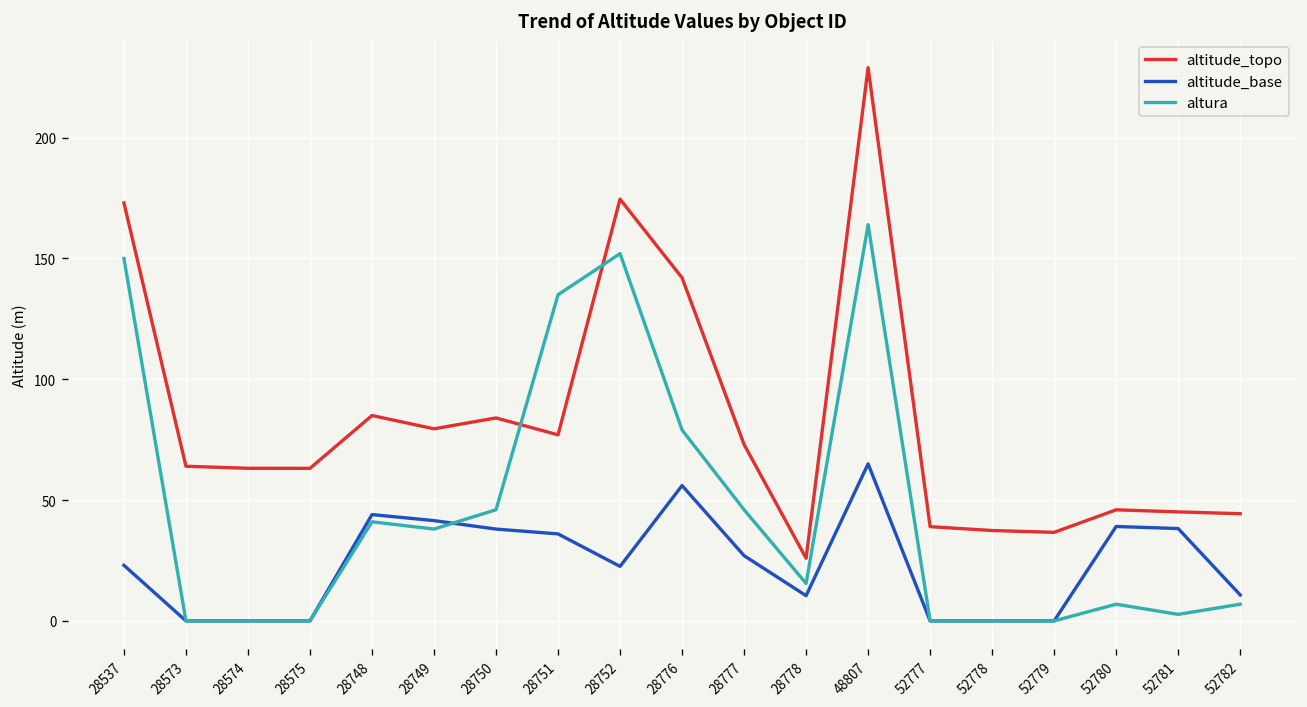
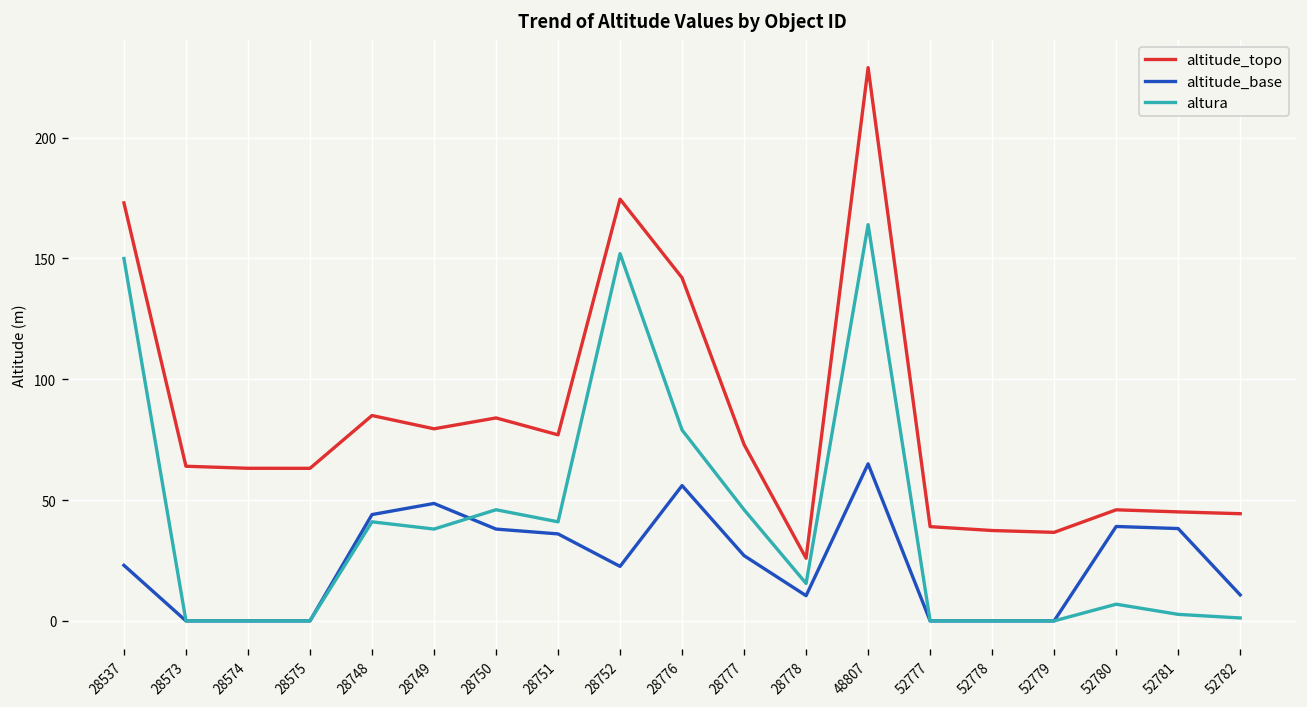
  {
    "altitude_topo": {
      "28537": 173,
      "28573": 64,
      "28574": 63,
      "28575": 63,
      "28748": 85,
      "28749": 80,
      "28750": 84,
      "28751": 77,
      "28752": 175,
      "28776": 142,
      "28777": 73,
      "28778": 26,
      "48807": 229,
      "52777": 39,
      "52778": 37,
      "52779": 37,
      "52780": 46,
      "52781": 45,
      "52782": 44
    },
    "altitude_base": {
      "28537": 23,
      "28748": 44,
-     "28749": 42,
+     "28749": 49,
      "28750": 38,
      "28751": 36,
      "28752": 23,
      "28776": 56,
      "28777": 27,
      "28778": 10,
      "48807": 65,
      "52780": 39,
      "52781": 38,
      "52782": 11
    },
    "altura": {
      "28537": 150,
      "28748": 41,
      "28749": 38,
      "28750": 46,
-     "28751": 135,
+     "28751": 41,
      "28752": 152,
      "28776": 79,
      "28777": 46,
      "28778": 16,
      "48807": 164,
      "52780": 7,
      "52781": 3,
-     "52782": 7
+     "52782": 1
    }
  }
